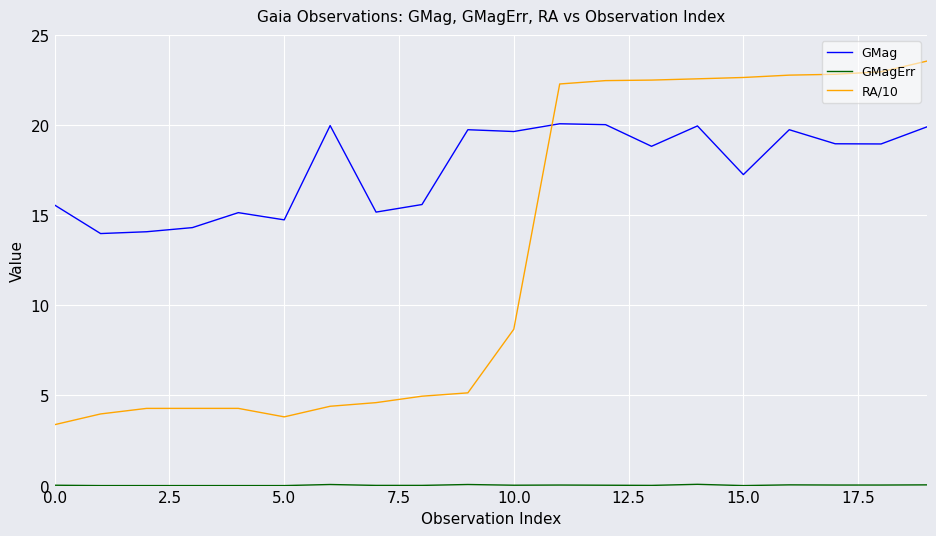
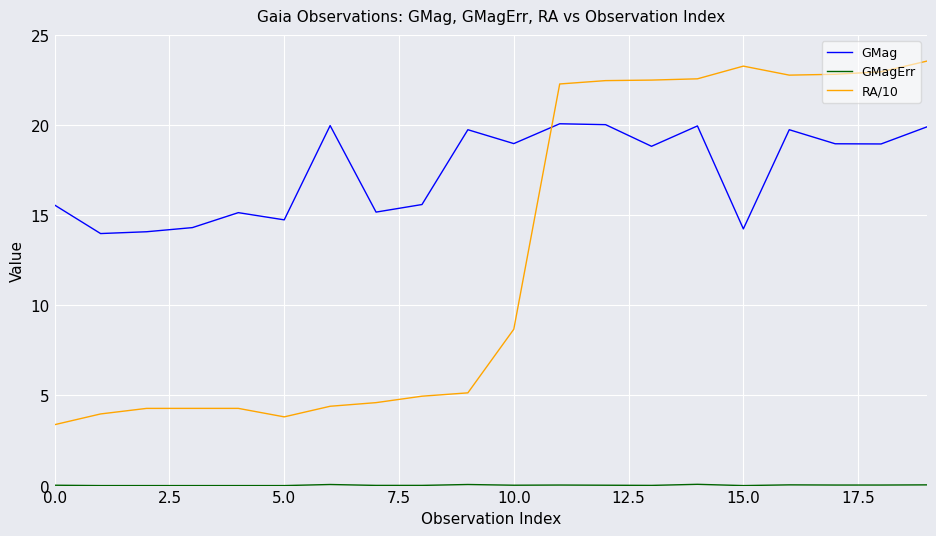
  {
    "GMag": {
      "0.0": 15.6,
      "5.0": 14.7,
-     "10.0": 19.6,
-     "15.0": 17.3
+     "10.0": 19.0,
+     "15.0": 14.2
    },
    "GMagErr": {
      "0.0": 0.0,
      "5.0": 0.0,
      "10.0": 0.0,
      "15.0": 0.0
    },
    "RA/10": {
      "0.0": 3.4,
      "5.0": 3.8,
      "10.0": 8.7,
-     "15.0": 22.6
+     "15.0": 23.3
    }
  }
